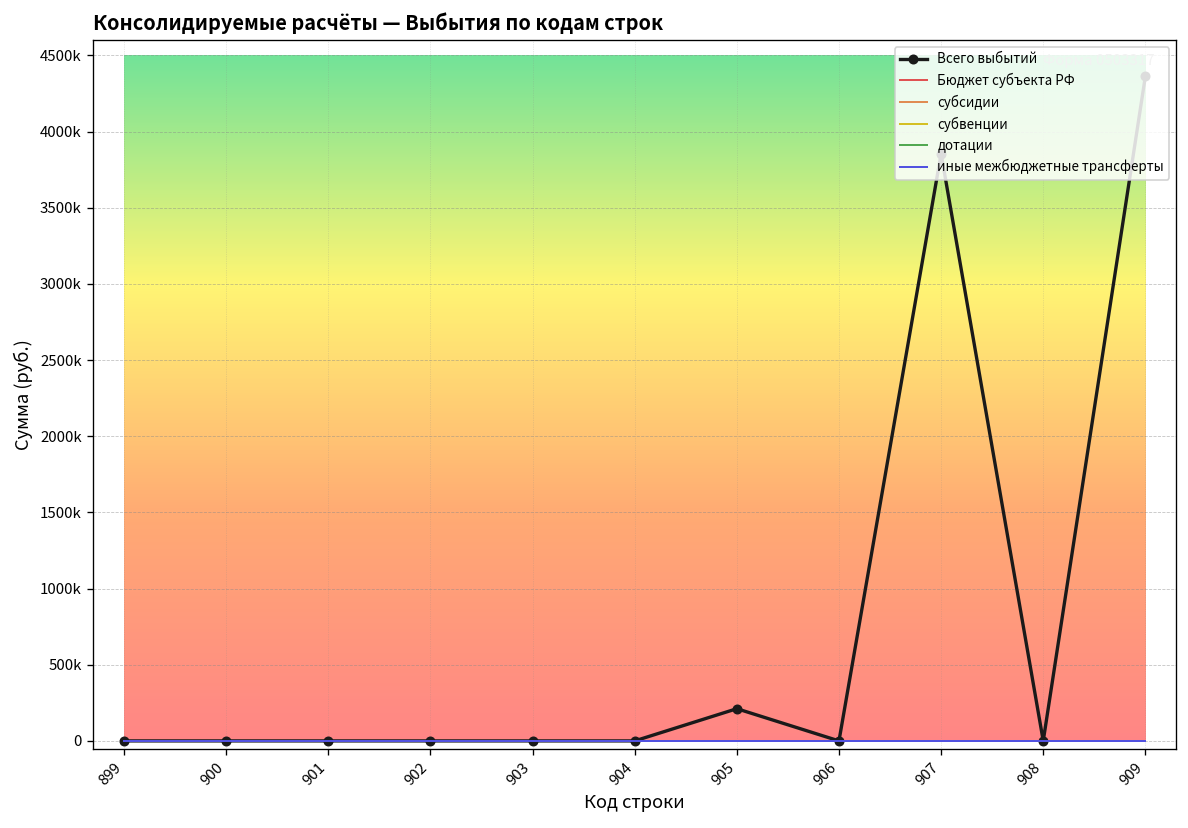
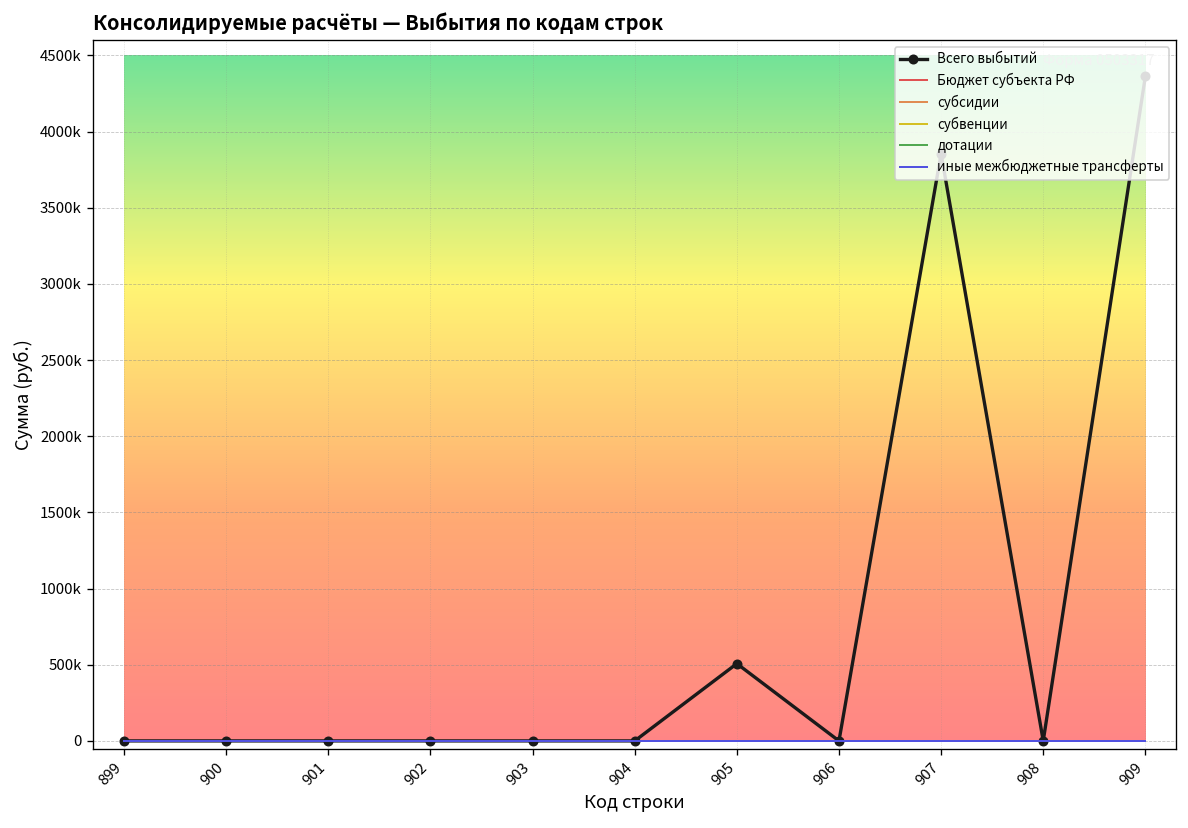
  {
    "Всего выбытий": {
-     "905": 210000
+     "905": 510000
    },
    "иные межбюджетные трансферты": {
      "905": 0,
      "907": 0,
      "909": 0
    }
  }
